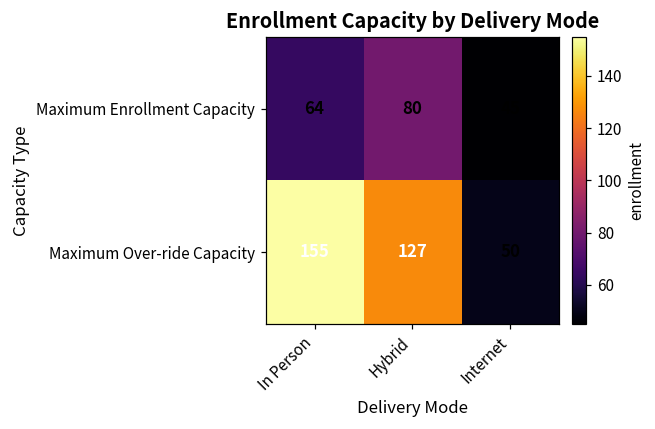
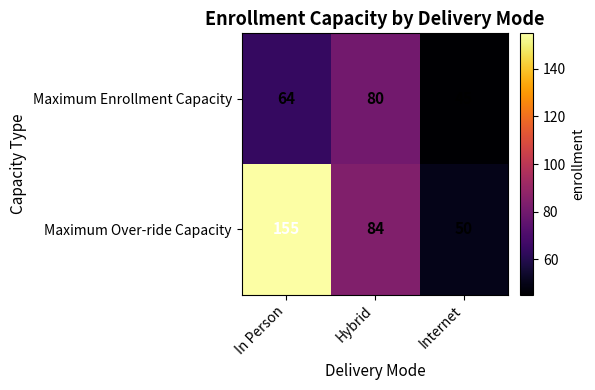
  {
    "Maximum Enrollment Capacity": {
      "In Person": 64,
      "Hybrid": 80
    },
    "Maximum Over-ride Capacity": {
      "In Person": 155,
-     "Hybrid": 127
+     "Hybrid": 84
    }
  }
